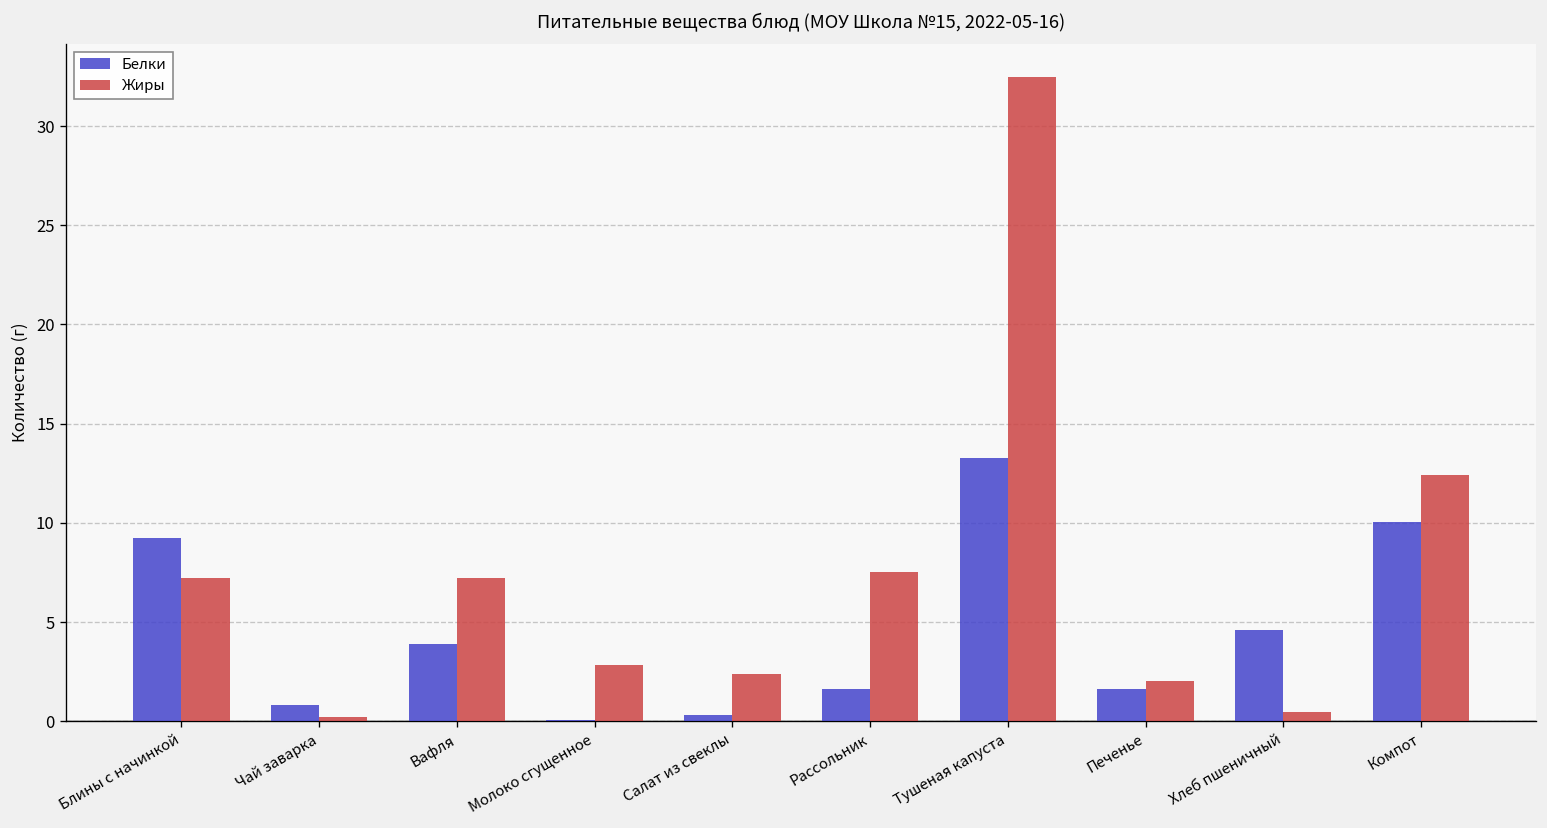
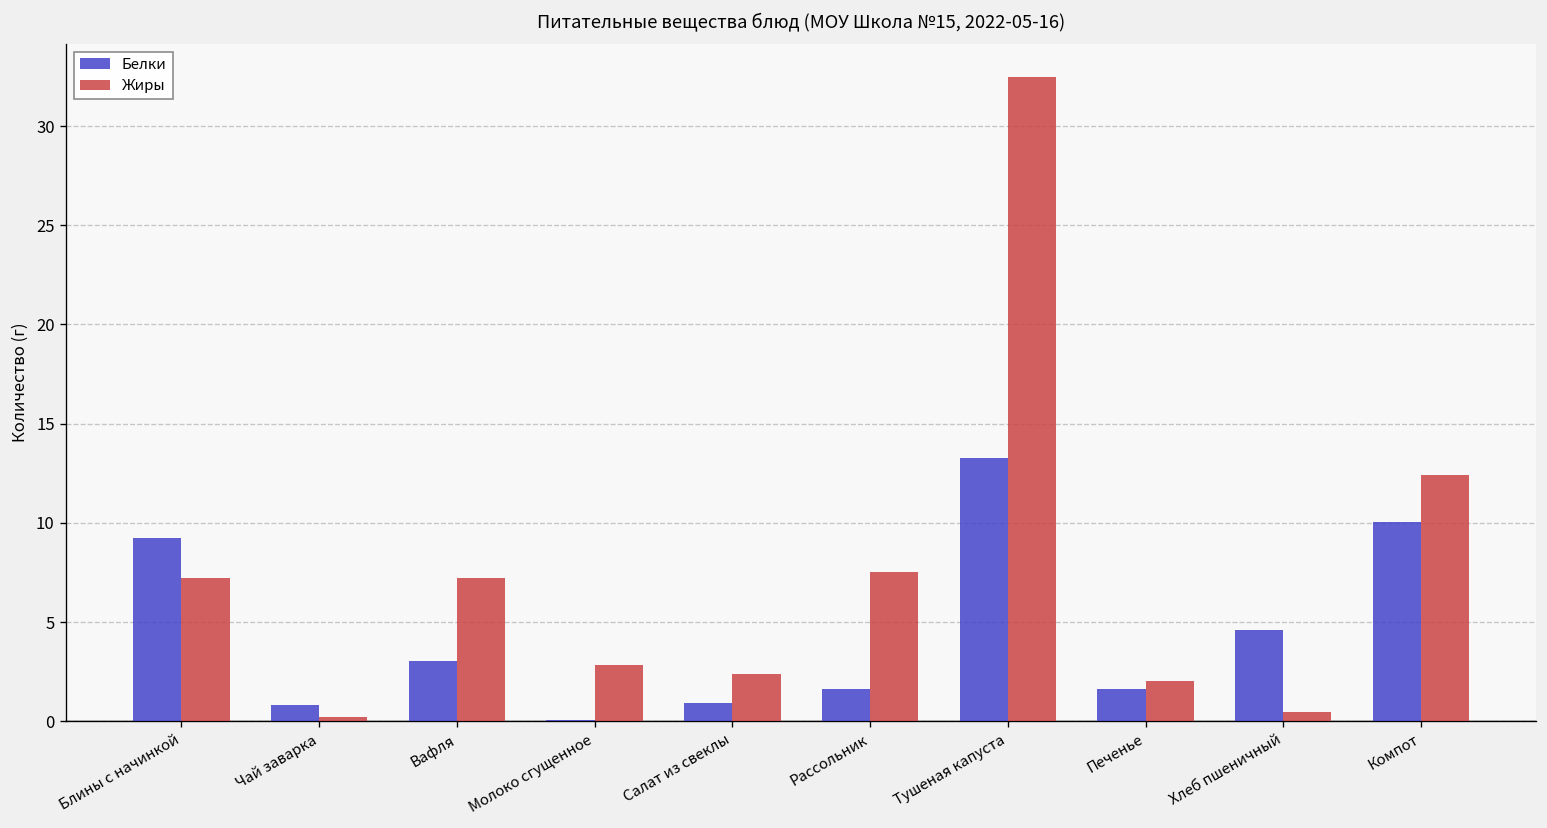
  {
    "Белки": {
      "Блины с начинкой": 9.2,
      "Чай заварка": 0.8,
-     "Вафля": 3.9,
-     "Салат из свеклы": 0.3,
+     "Вафля": 3.1,
+     "Салат из свеклы": 0.9,
      "Рассольник": 1.6,
      "Тушеная капуста": 13.3,
      "Печенье": 1.6,
      "Хлеб пшеничный": 4.6,
      "Компот": 10.0
    },
    "Жиры": {
      "Блины с начинкой": 7.2,
      "Чай заварка": 0.2,
      "Вафля": 7.2,
      "Молоко сгущенное": 2.8,
      "Салат из свеклы": 2.4,
      "Рассольник": 7.5,
      "Тушеная капуста": 32.5,
      "Печенье": 2.0,
      "Хлеб пшеничный": 0.5,
      "Компот": 12.4
    }
  }
